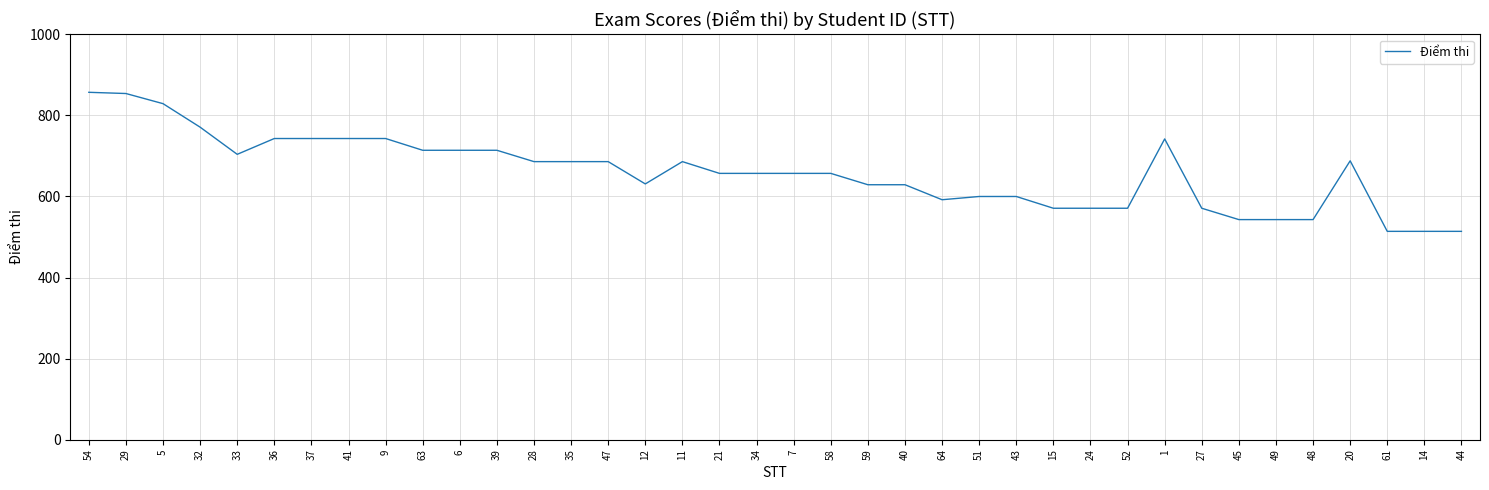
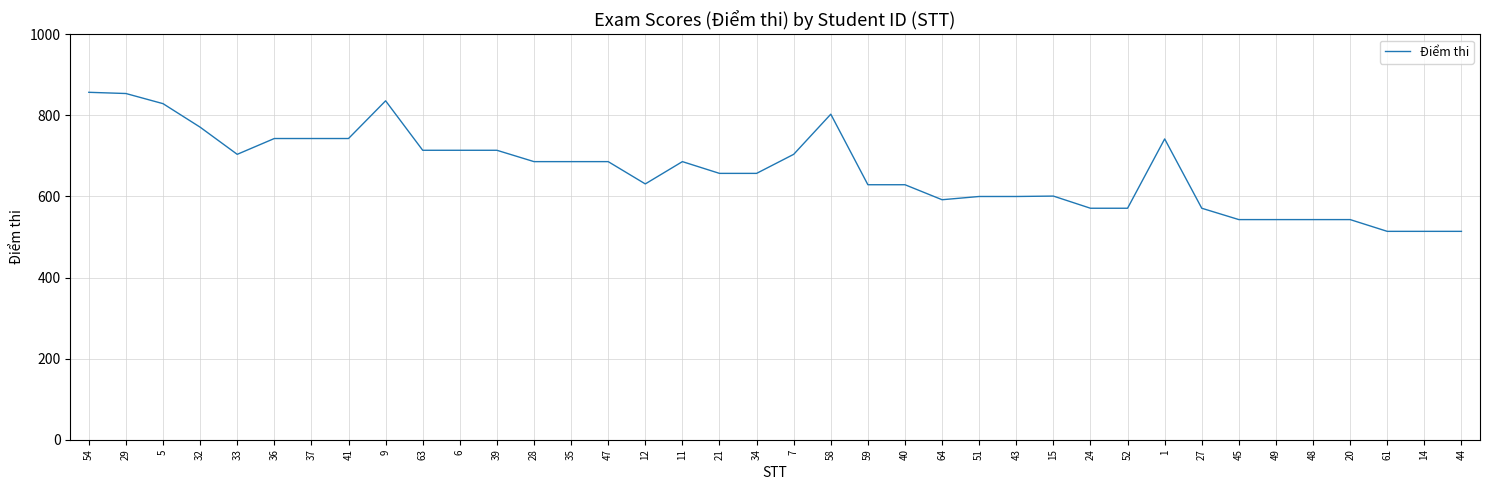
  {
    "54": 860,
    "29": 850,
    "5": 830,
    "32": 770,
    "33": 700,
    "36": 740,
    "37": 740,
    "41": 740,
-   "9": 740,
+   "9": 840,
    "63": 710,
    "6": 710,
    "39": 710,
    "28": 690,
    "35": 690,
    "47": 690,
    "12": 630,
    "11": 690,
    "21": 660,
    "34": 660,
-   "7": 660,
-   "58": 660,
+   "7": 700,
+   "58": 800,
    "59": 630,
    "40": 630,
    "64": 590,
    "51": 600,
    "43": 600,
-   "15": 570,
+   "15": 600,
    "24": 570,
    "52": 570,
    "1": 740,
    "27": 570,
    "45": 540,
    "49": 540,
    "48": 540,
-   "20": 690,
+   "20": 540,
    "61": 510,
    "14": 510,
    "44": 510
  }
